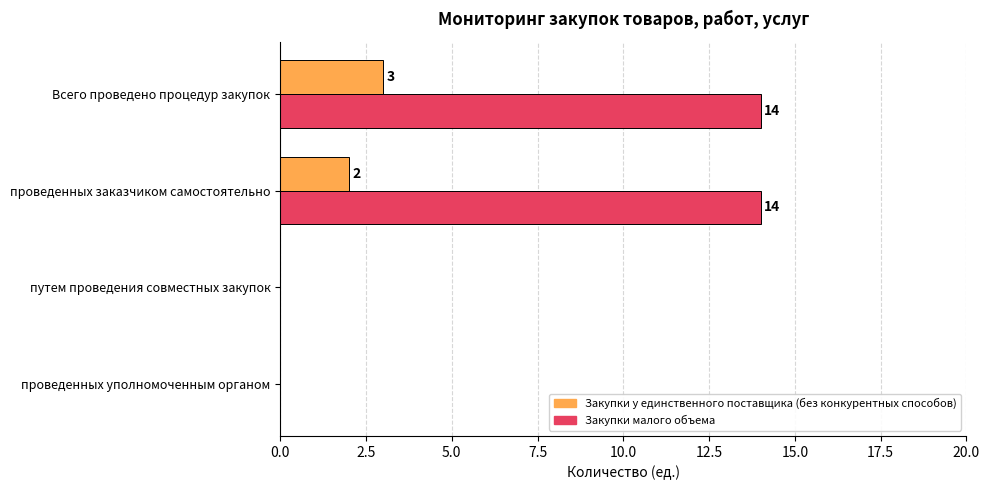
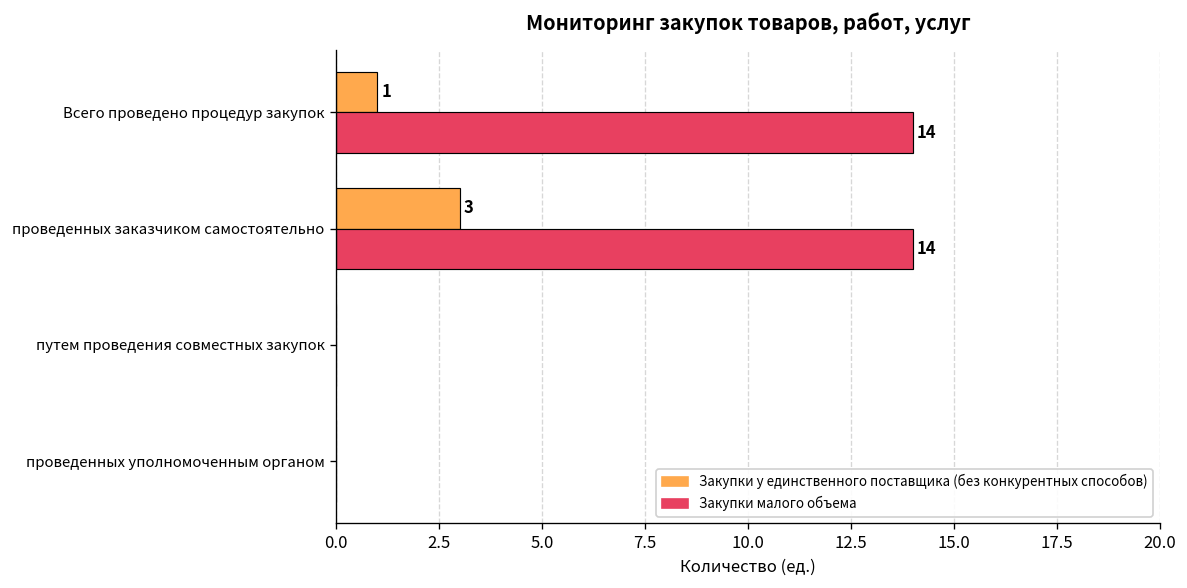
  {
    "Закупки у единственного поставщика (без конкурентных способов)": {
-     "Всего проведено процедур закупок": 3,
-     "проведенных заказчиком самостоятельно": 2
+     "Всего проведено процедур закупок": 1,
+     "проведенных заказчиком самостоятельно": 3
    },
    "Закупки малого объема": {
      "Всего проведено процедур закупок": 14,
      "проведенных заказчиком самостоятельно": 14
    }
  }
